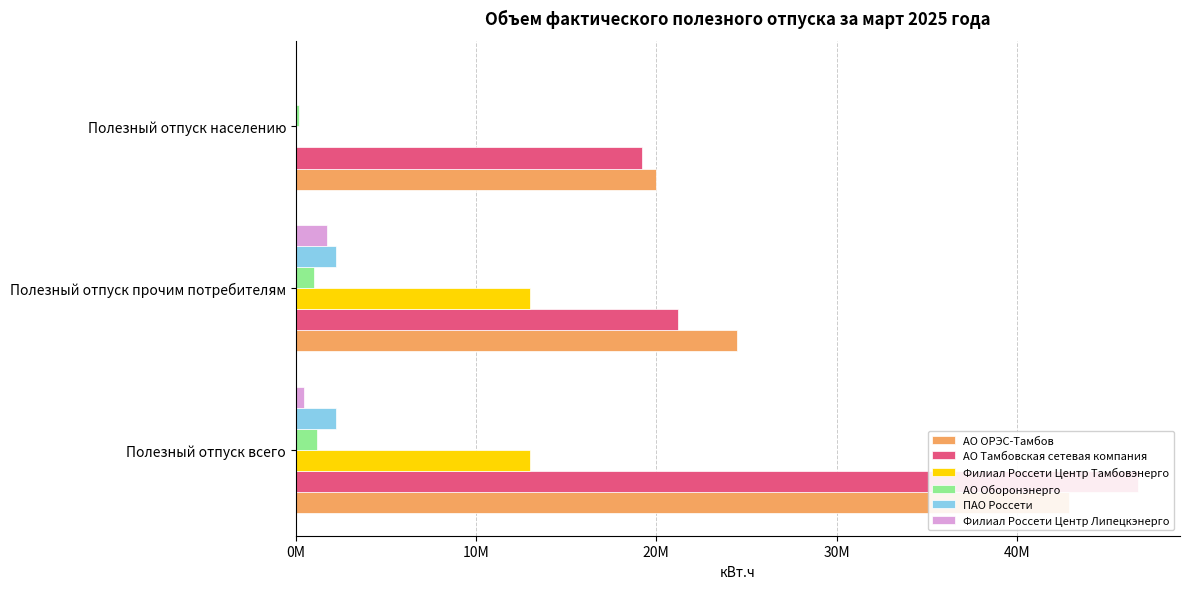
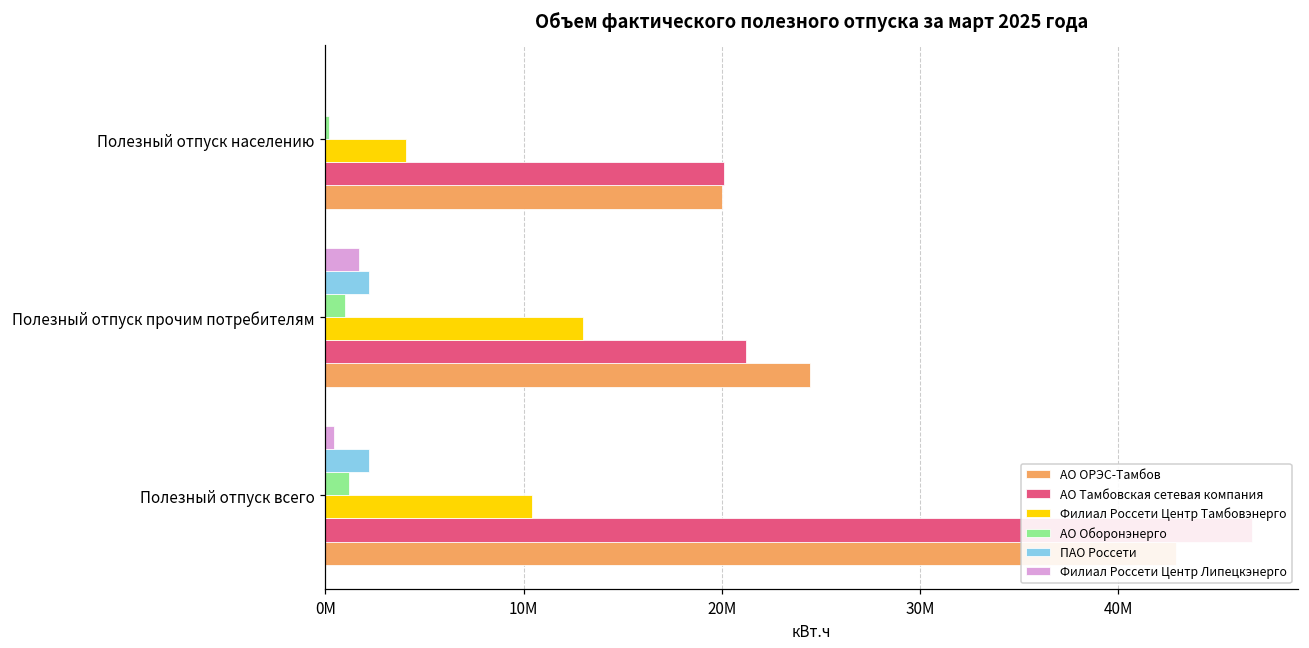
  {
    "АО ОРЭС-Тамбов": {
      "Полезный отпуск населению": 20000000,
      "Полезный отпуск прочим потребителям": 24500000
    },
    "АО Тамбовская сетевая компания": {
-     "Полезный отпуск населению": 19200000,
+     "Полезный отпуск населению": 20100000,
      "Полезный отпуск прочим потребителям": 21200000
    },
    "Филиал Россети Центр Тамбовэнерго": {
-     "Полезный отпуск населению": 0,
+     "Полезный отпуск населению": 4100000,
      "Полезный отпуск прочим потребителям": 13000000,
-     "Полезный отпуск всего": 13000000
+     "Полезный отпуск всего": 10400000
    },
    "АО Оборонэнерго": {
      "Полезный отпуск населению": 200000,
      "Полезный отпуск прочим потребителям": 1000000,
      "Полезный отпуск всего": 1200000
    },
    "ПАО Россети": {
      "Полезный отпуск населению": 0,
      "Полезный отпуск прочим потребителям": 2200000,
      "Полезный отпуск всего": 2200000
    },
    "Филиал Россети Центр Липецкэнерго": {
      "Полезный отпуск населению": 0,
      "Полезный отпуск прочим потребителям": 1700000,
      "Полезный отпуск всего": 400000
    }
  }
